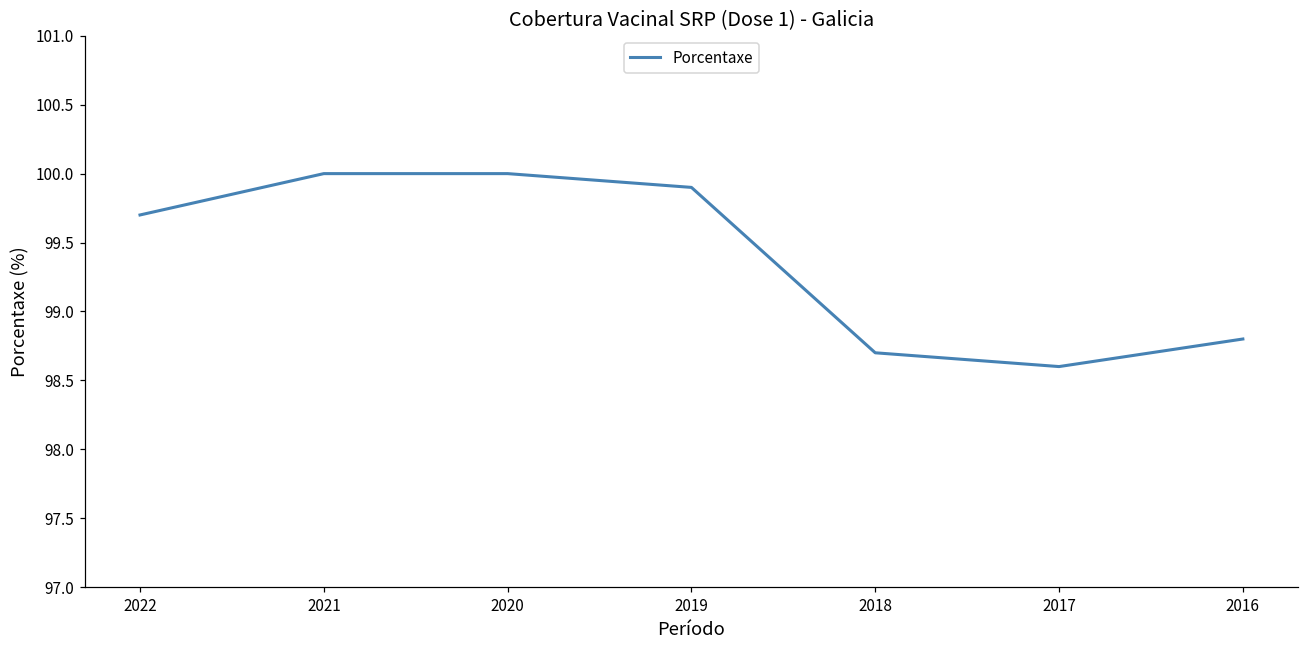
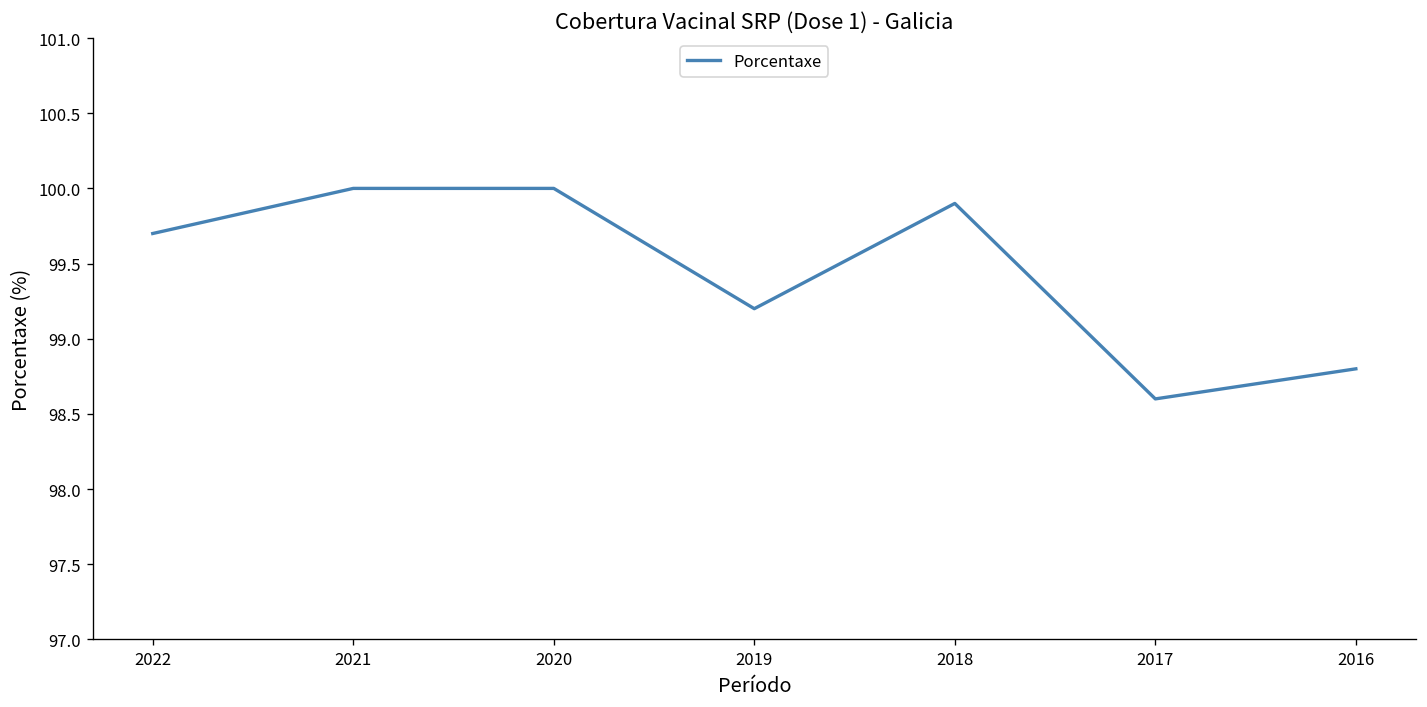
  {
    "2022": 99.7,
    "2021": 100.0,
    "2020": 100.0,
-   "2019": 99.9,
-   "2018": 98.7,
+   "2019": 99.2,
+   "2018": 99.9,
    "2017": 98.6,
    "2016": 98.8
  }
